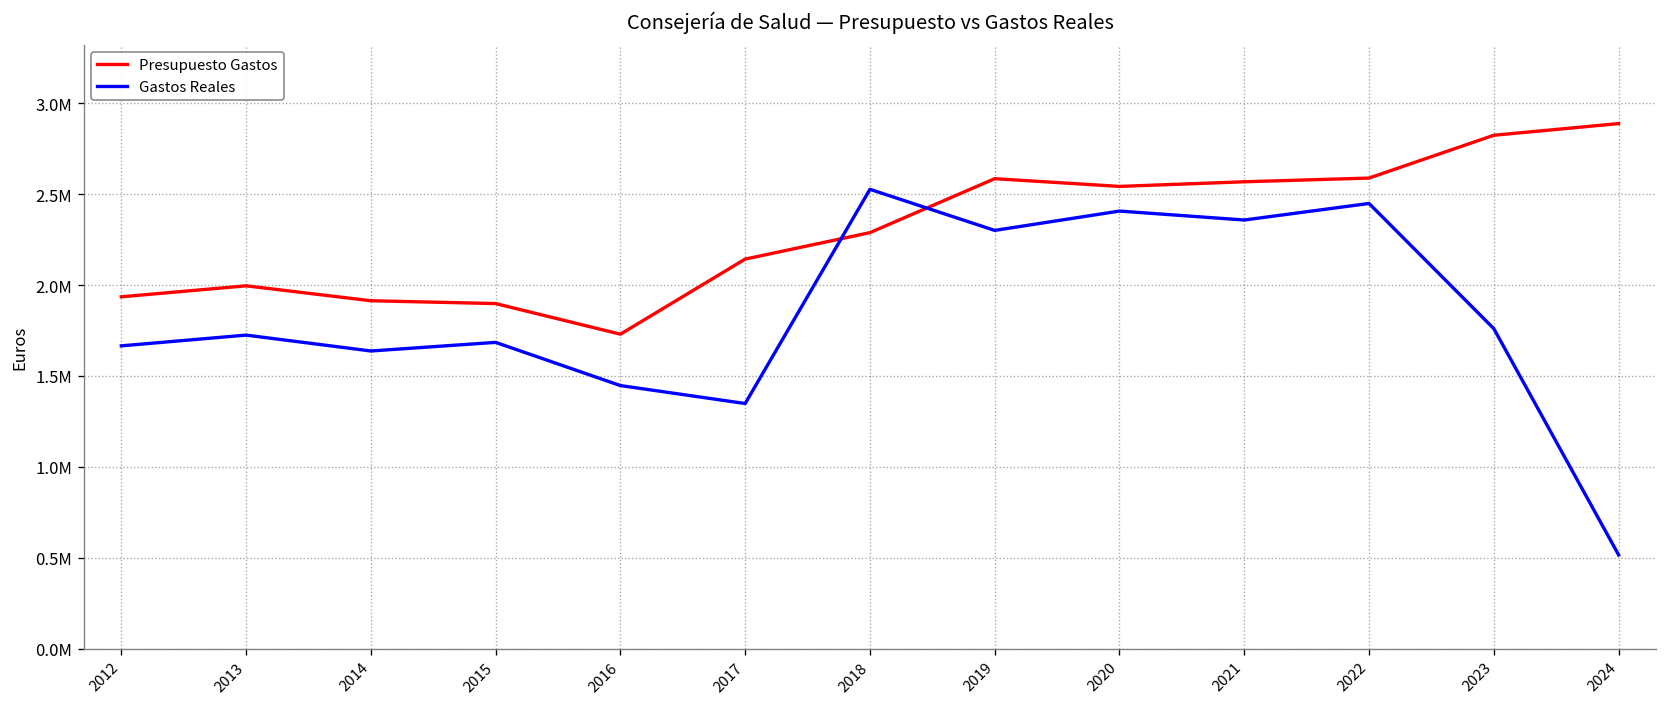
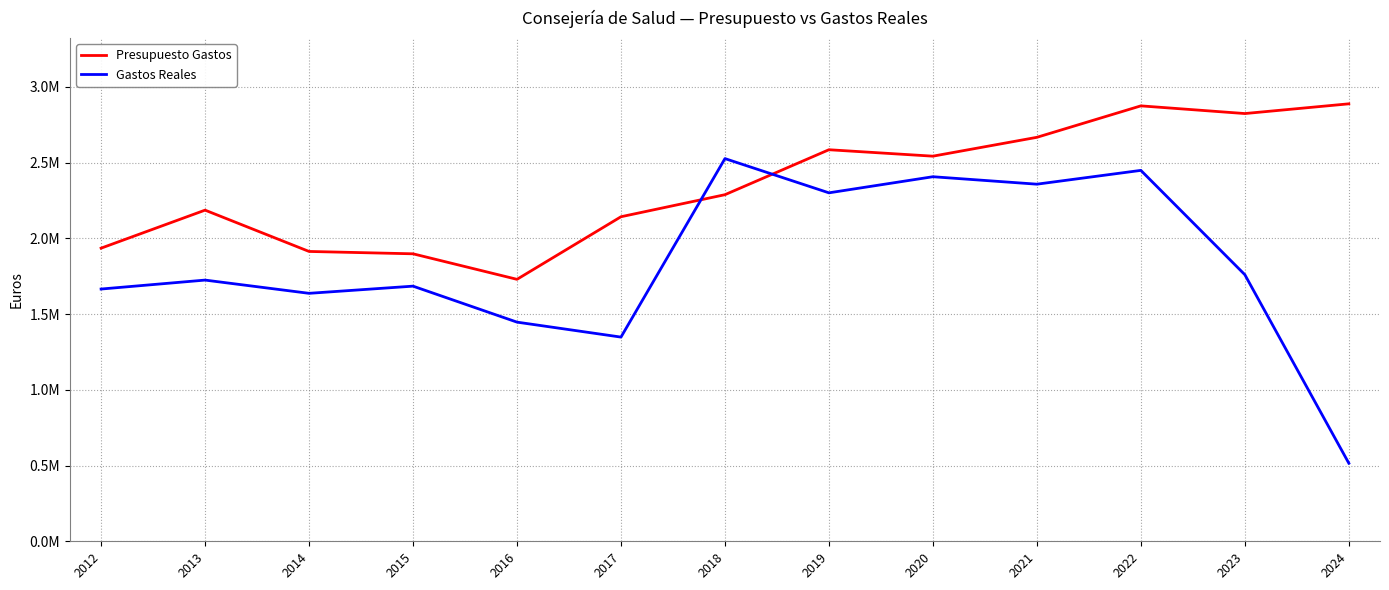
  {
    "Presupuesto Gastos": {
      "2012": 1940000,
-     "2013": 2000000,
+     "2013": 2190000,
      "2014": 1910000,
      "2015": 1900000,
      "2016": 1730000,
      "2017": 2140000,
      "2018": 2290000,
      "2019": 2590000,
      "2020": 2540000,
-     "2021": 2570000,
-     "2022": 2590000,
+     "2021": 2670000,
+     "2022": 2880000,
      "2023": 2820000,
      "2024": 2890000
    },
    "Gastos Reales": {
      "2012": 1670000,
      "2013": 1720000,
      "2014": 1640000,
      "2015": 1680000,
      "2016": 1450000,
      "2017": 1350000,
      "2018": 2530000,
      "2019": 2300000,
      "2020": 2410000,
      "2021": 2360000,
      "2022": 2450000,
      "2023": 1760000,
      "2024": 520000
    }
  }
